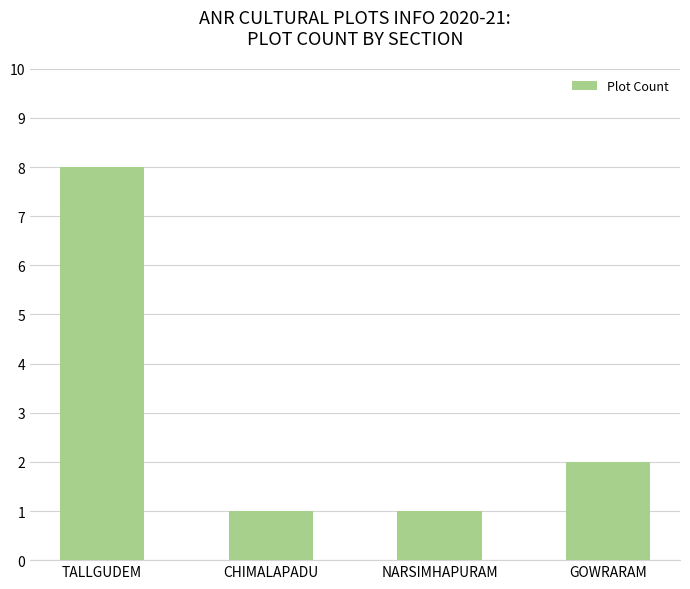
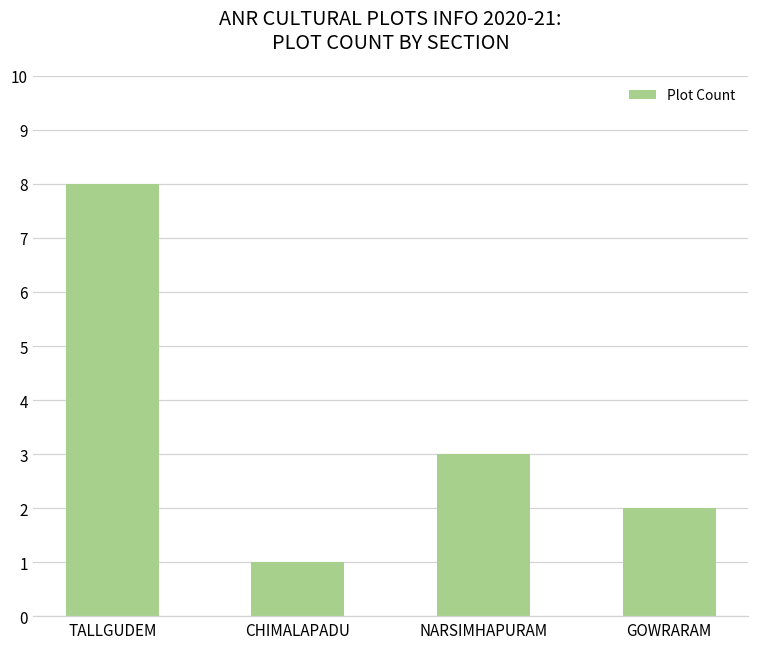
  {
    "TALLGUDEM": 8,
    "CHIMALAPADU": 1,
-   "NARSIMHAPURAM": 1,
+   "NARSIMHAPURAM": 3,
    "GOWRARAM": 2
  }
